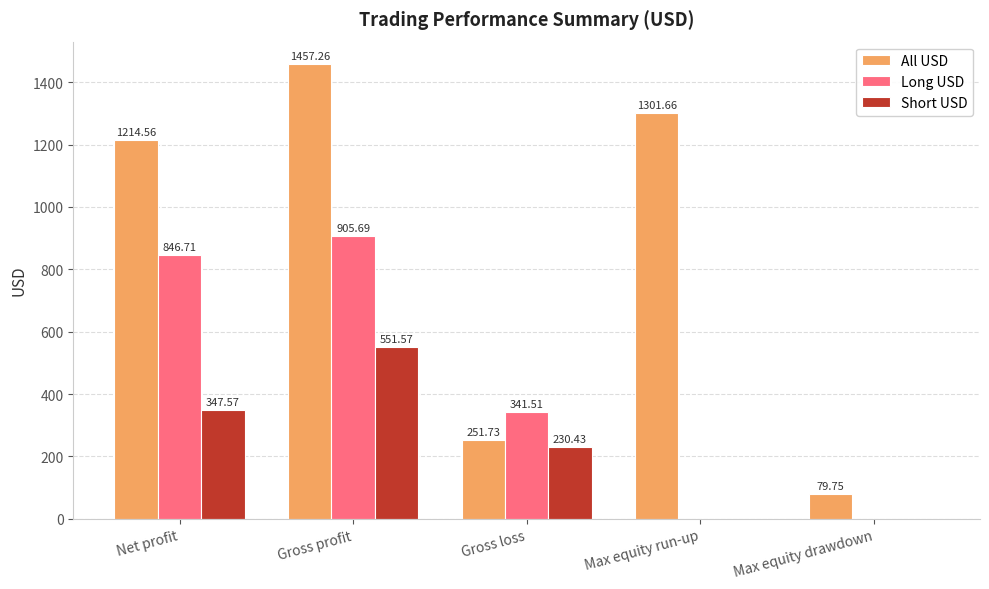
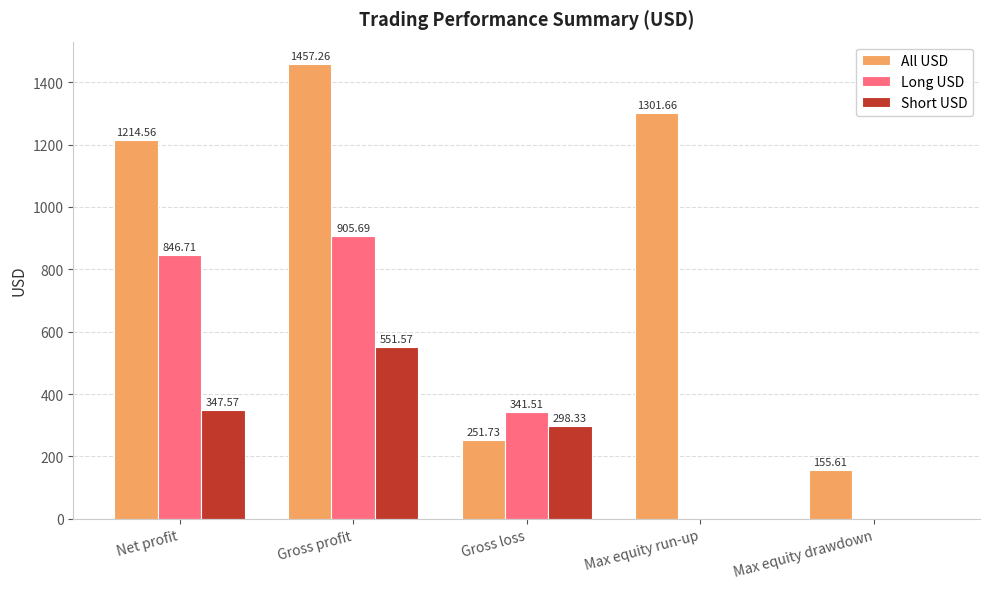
  {
    "All USD": {
      "Net profit": 1214.56,
      "Gross profit": 1457.26,
      "Gross loss": 251.73,
      "Max equity run-up": 1301.66,
-     "Max equity drawdown": 79.75
+     "Max equity drawdown": 155.61
    },
    "Long USD": {
      "Net profit": 846.71,
      "Gross profit": 905.69,
      "Gross loss": 341.51
    },
    "Short USD": {
      "Net profit": 347.57,
      "Gross profit": 551.57,
-     "Gross loss": 230.43
+     "Gross loss": 298.33
    }
  }
